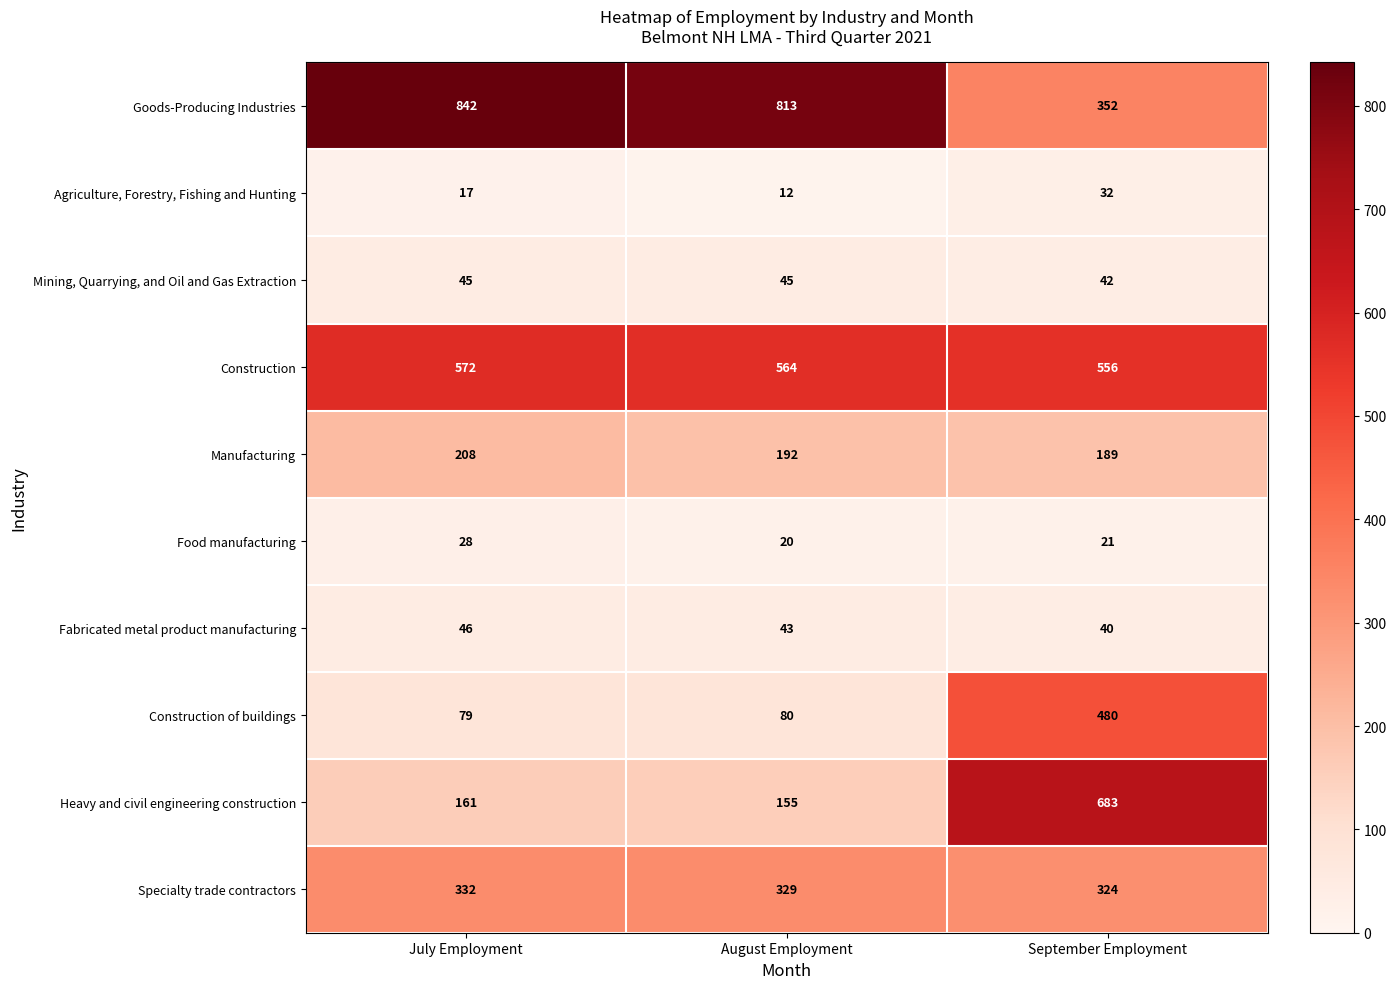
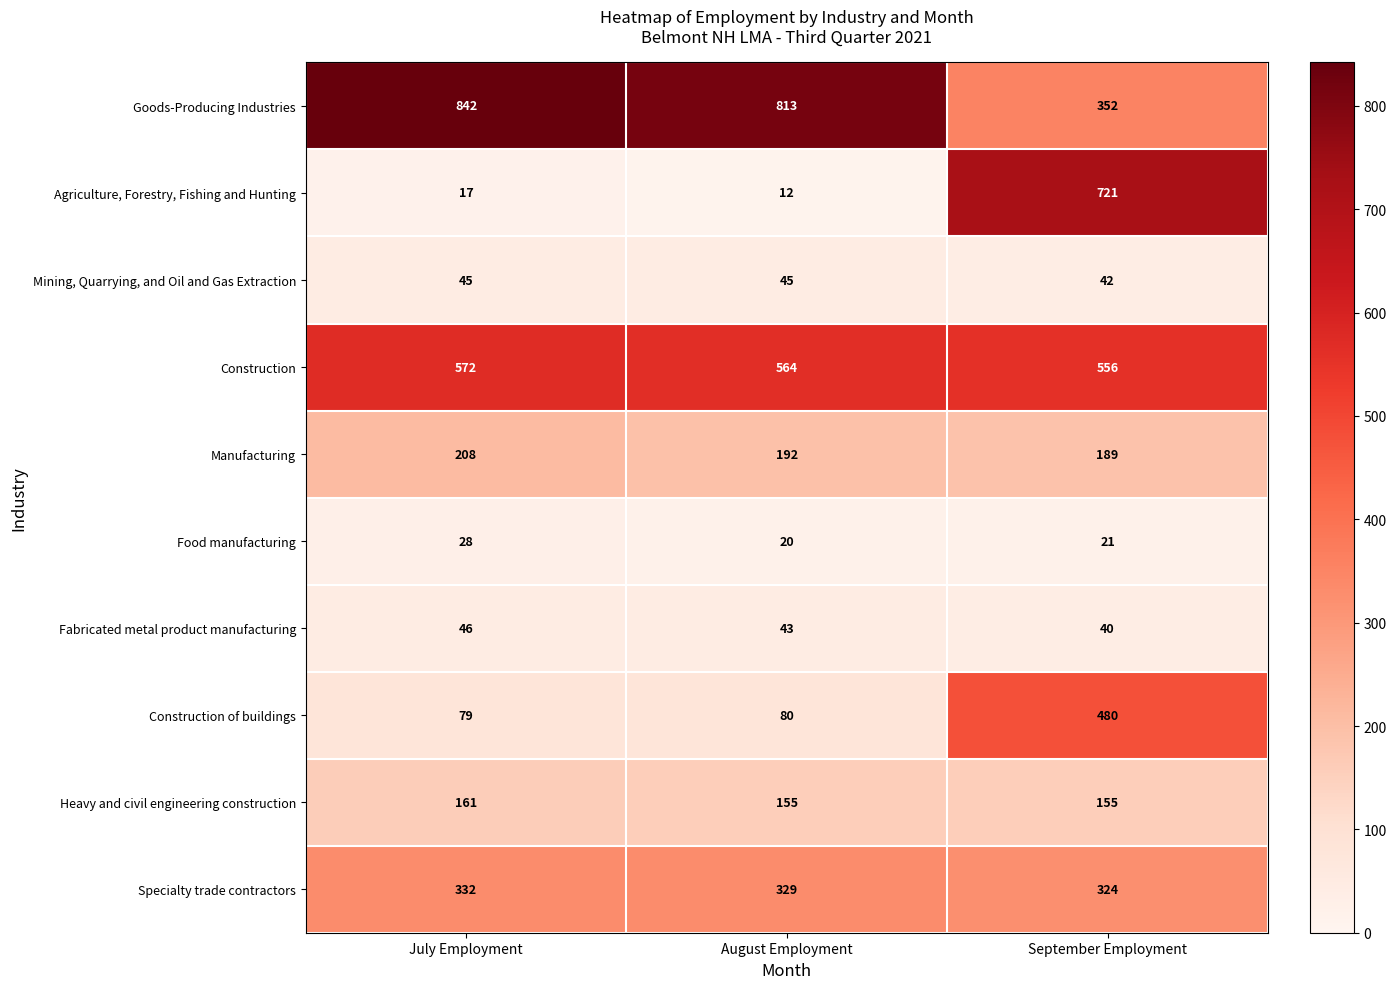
  {
    "Goods-Producing Industries": {
      "July Employment": 842,
      "August Employment": 813,
      "September Employment": 352
    },
    "Agriculture, Forestry, Fishing and Hunting": {
      "July Employment": 17,
      "August Employment": 12,
-     "September Employment": 32
+     "September Employment": 721
    },
    "Mining, Quarrying, and Oil and Gas Extraction": {
      "July Employment": 45,
      "August Employment": 45,
      "September Employment": 42
    },
    "Construction": {
      "July Employment": 572,
      "August Employment": 564,
      "September Employment": 556
    },
    "Manufacturing": {
      "July Employment": 208,
      "August Employment": 192,
      "September Employment": 189
    },
    "Food manufacturing": {
      "July Employment": 28,
      "August Employment": 20,
      "September Employment": 21
    },
    "Fabricated metal product manufacturing": {
      "July Employment": 46,
      "August Employment": 43,
      "September Employment": 40
    },
    "Construction of buildings": {
      "July Employment": 79,
      "August Employment": 80,
      "September Employment": 480
    },
    "Heavy and civil engineering construction": {
      "July Employment": 161,
      "August Employment": 155,
-     "September Employment": 683
+     "September Employment": 155
    },
    "Specialty trade contractors": {
      "July Employment": 332,
      "August Employment": 329,
      "September Employment": 324
    }
  }
